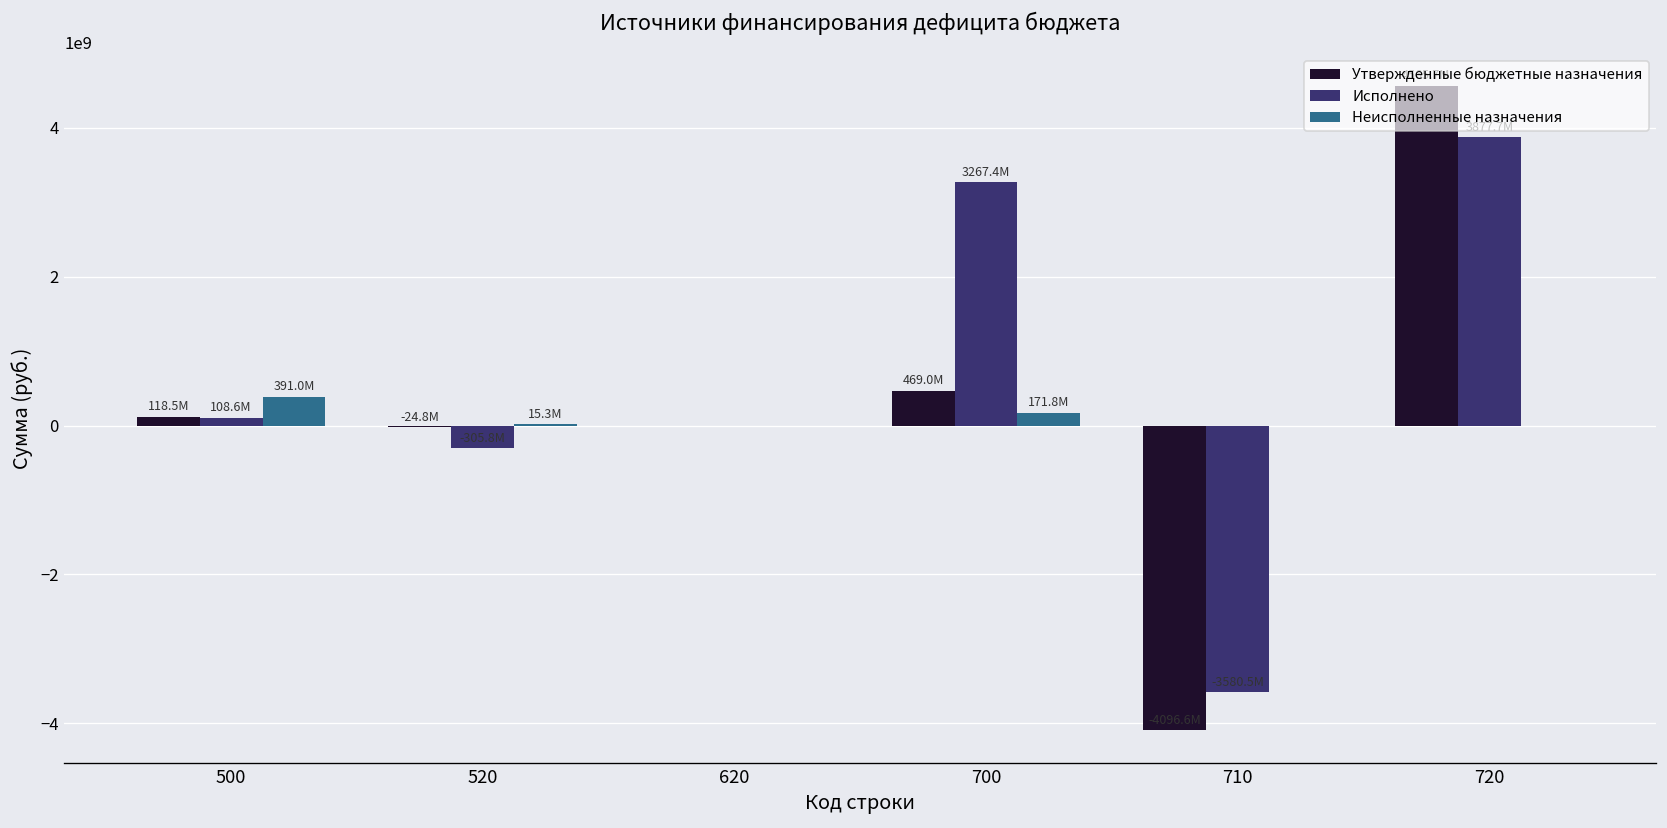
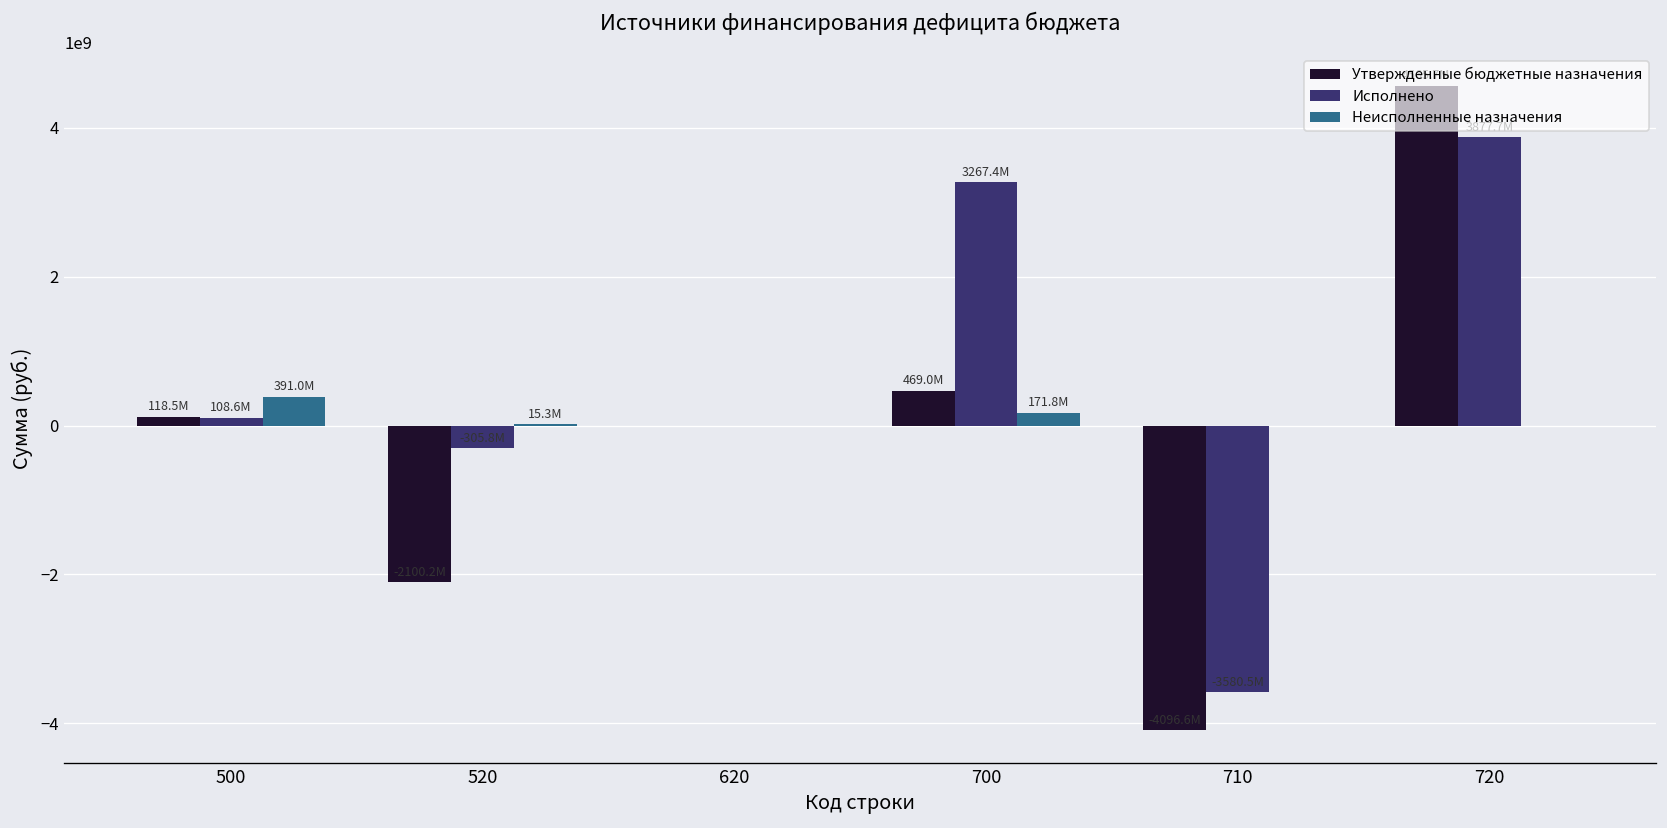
  {
    "Утвержденные бюджетные назначения": {
-     "520": "0",
+     "520": "-2100000000",
      "620": "0",
      "710": "-4100000000"
    },
    "Исполнено": {
      "500": "108.6M",
      "520": "-305.8M",
      "700": "3267.4M",
      "710": "-3580.5M"
    },
    "Неисполненные назначения": {
      "500": "391.0M",
      "520": "15.3M",
      "700": "171.8M"
    }
  }
